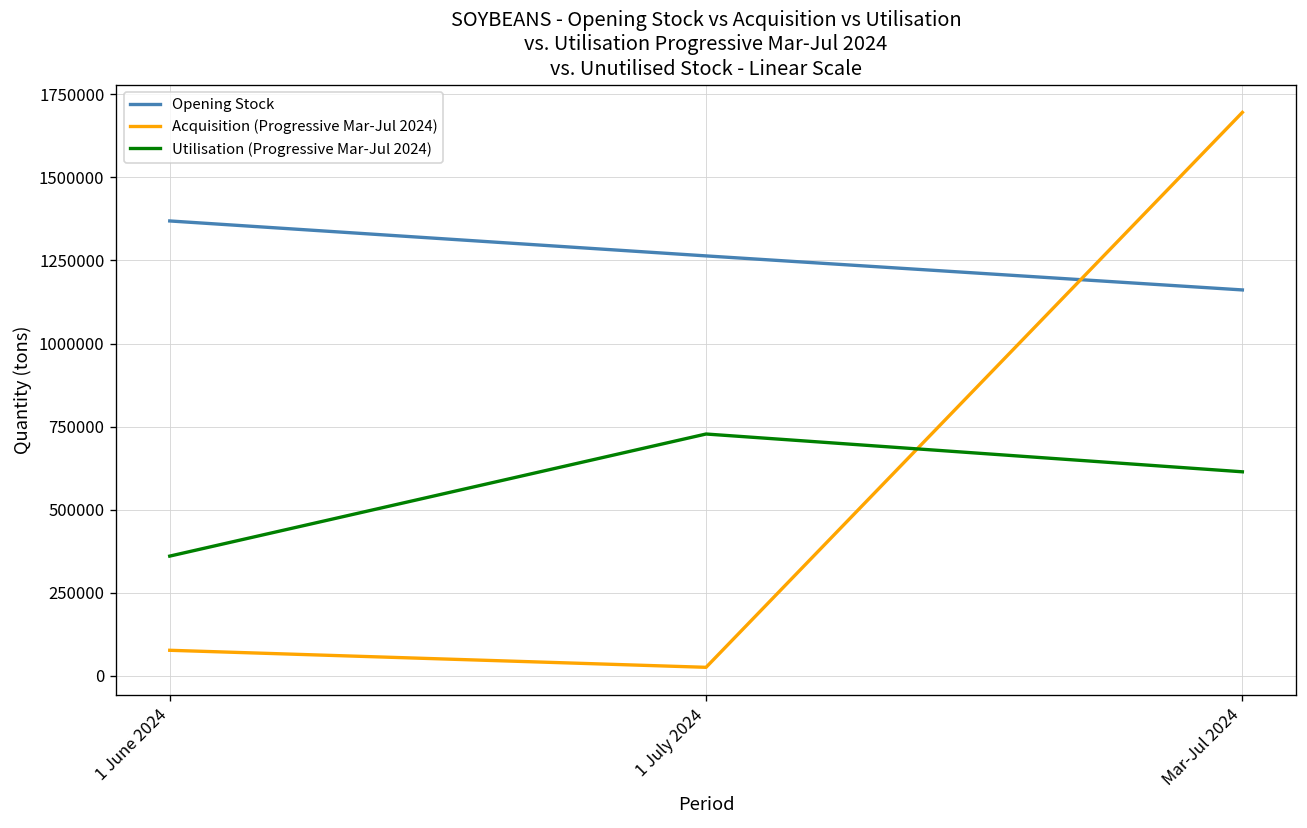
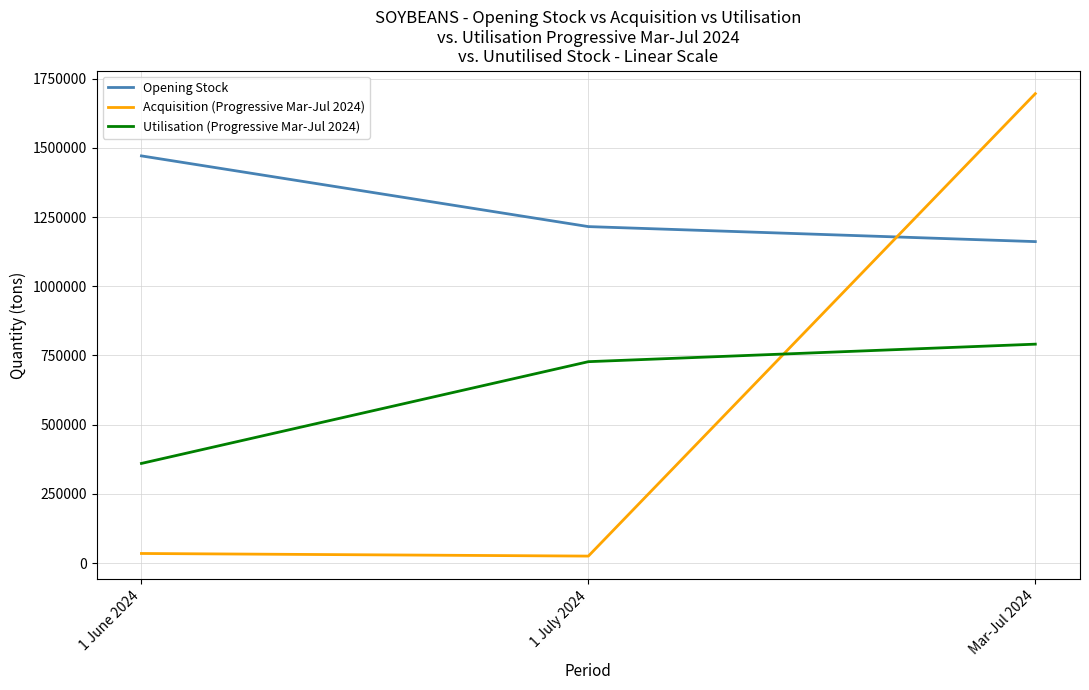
  {
    "Opening Stock": {
-     "1 June 2024": 1370000,
-     "1 July 2024": 1260000,
+     "1 June 2024": 1470000,
+     "1 July 2024": 1220000,
      "Mar-Jul 2024": 1160000
    },
    "Acquisition (Progressive Mar-Jul 2024)": {
-     "1 June 2024": 80000,
+     "1 June 2024": 30000,
      "1 July 2024": 30000,
      "Mar-Jul 2024": 1700000
    },
    "Utilisation (Progressive Mar-Jul 2024)": {
      "1 June 2024": 360000,
      "1 July 2024": 730000,
-     "Mar-Jul 2024": 610000
+     "Mar-Jul 2024": 790000
    }
  }
